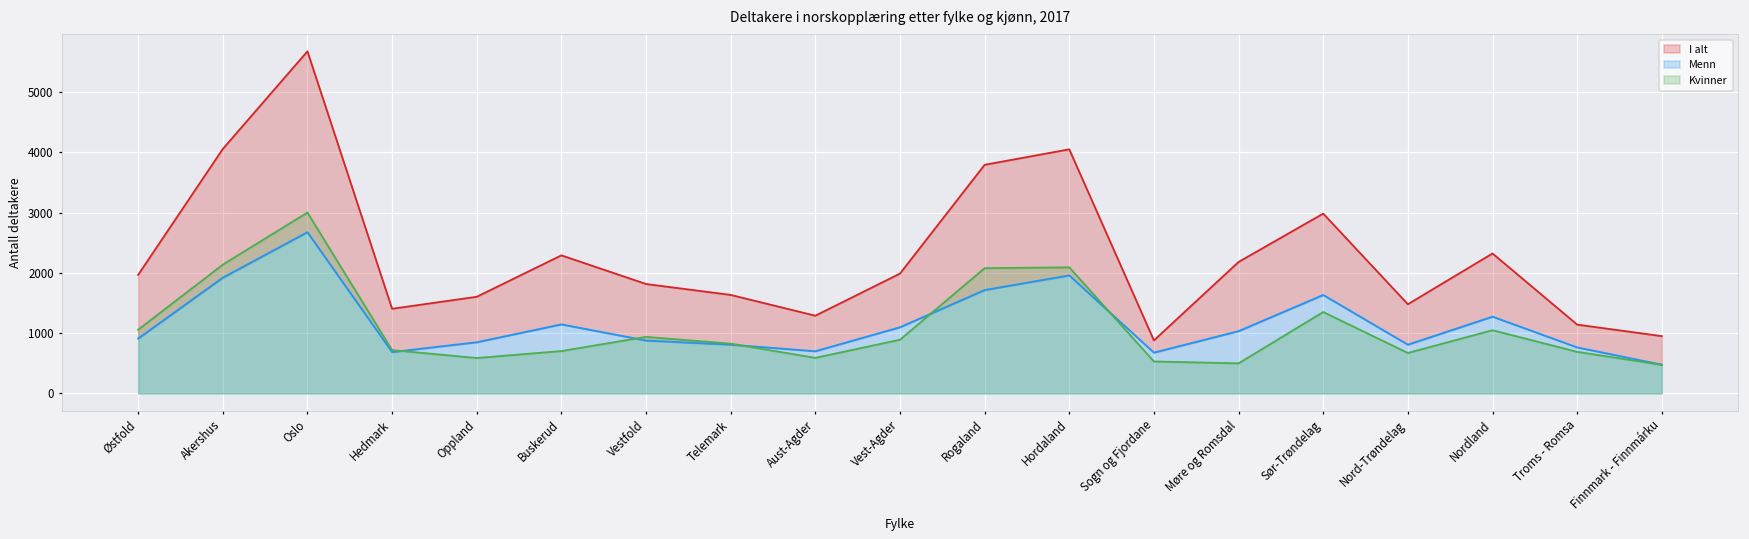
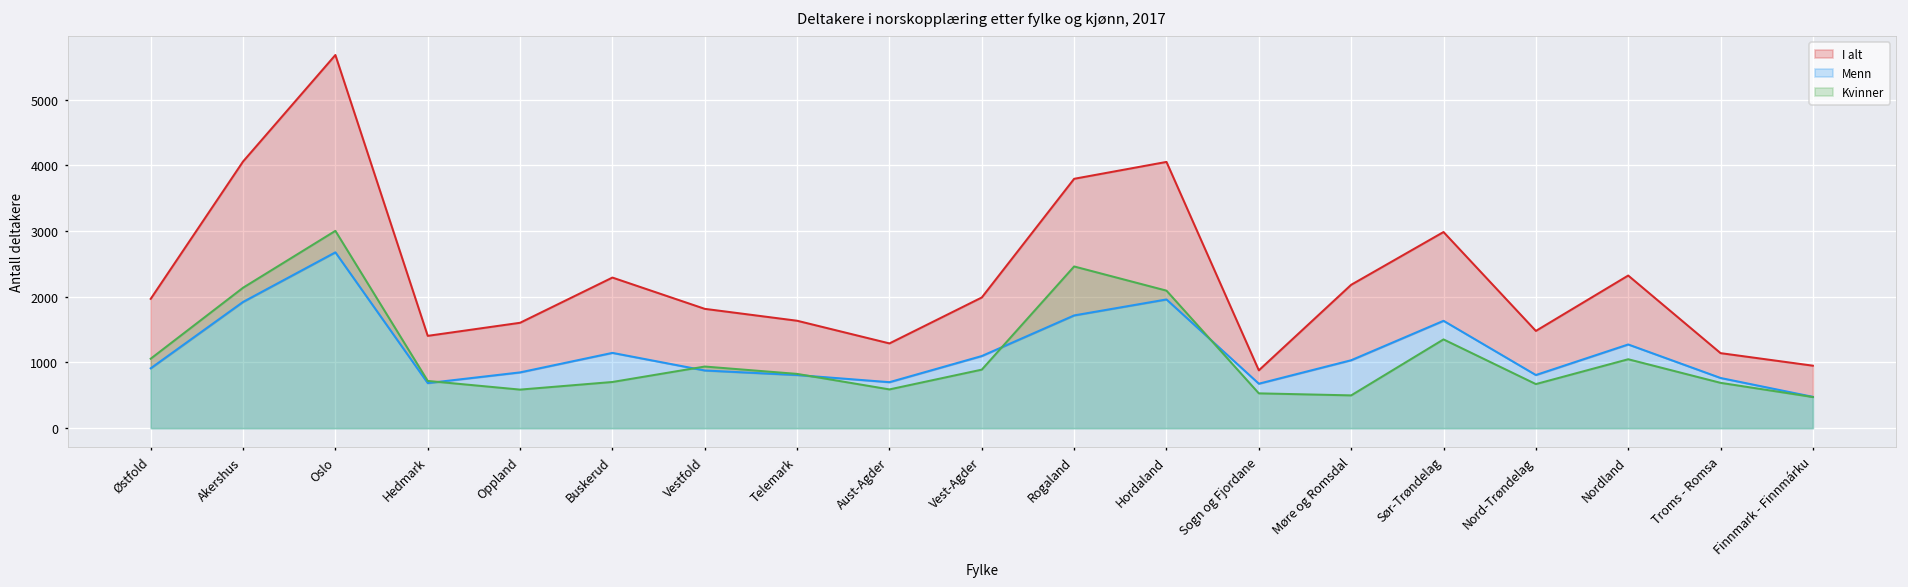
  {
    "I alt": {
      "Østfold": 2000,
      "Akershus": 4100,
      "Oslo": 5700,
      "Hedmark": 1400,
      "Oppland": 1600,
      "Buskerud": 2300,
      "Vestfold": 1800,
      "Telemark": 1600,
      "Aust-Agder": 1300,
      "Vest-Agder": 2000,
      "Rogaland": 3800,
      "Hordaland": 4100,
      "Sogn og Fjordane": 900,
      "Møre og Romsdal": 2200,
      "Sør-Trøndelag": 3000,
      "Nord-Trøndelag": 1500,
      "Nordland": 2300,
      "Troms - Romsa": 1100,
      "Finnmark - Finnmárku": 1000
    },
    "Menn": {
      "Østfold": 900,
      "Akershus": 1900,
      "Oslo": 2700,
      "Oppland": 800,
      "Buskerud": 1100,
      "Vestfold": 900,
      "Aust-Agder": 700,
      "Vest-Agder": 1100,
      "Rogaland": 1700,
      "Hordaland": 2000,
      "Sogn og Fjordane": 700,
      "Møre og Romsdal": 1000,
      "Sør-Trøndelag": 1600,
      "Nord-Trøndelag": 800,
      "Nordland": 1300,
      "Troms - Romsa": 800
    },
    "Kvinner": {
      "Østfold": 1100,
      "Akershus": 2100,
      "Oslo": 3000,
      "Oppland": 600,
      "Buskerud": 700,
      "Vestfold": 900,
      "Aust-Agder": 600,
      "Vest-Agder": 900,
-     "Rogaland": 2100,
+     "Rogaland": 2500,
      "Hordaland": 2100,
      "Sogn og Fjordane": 500,
      "Møre og Romsdal": 500,
      "Sør-Trøndelag": 1400,
      "Nord-Trøndelag": 700,
      "Nordland": 1000,
      "Troms - Romsa": 700
    }
  }
